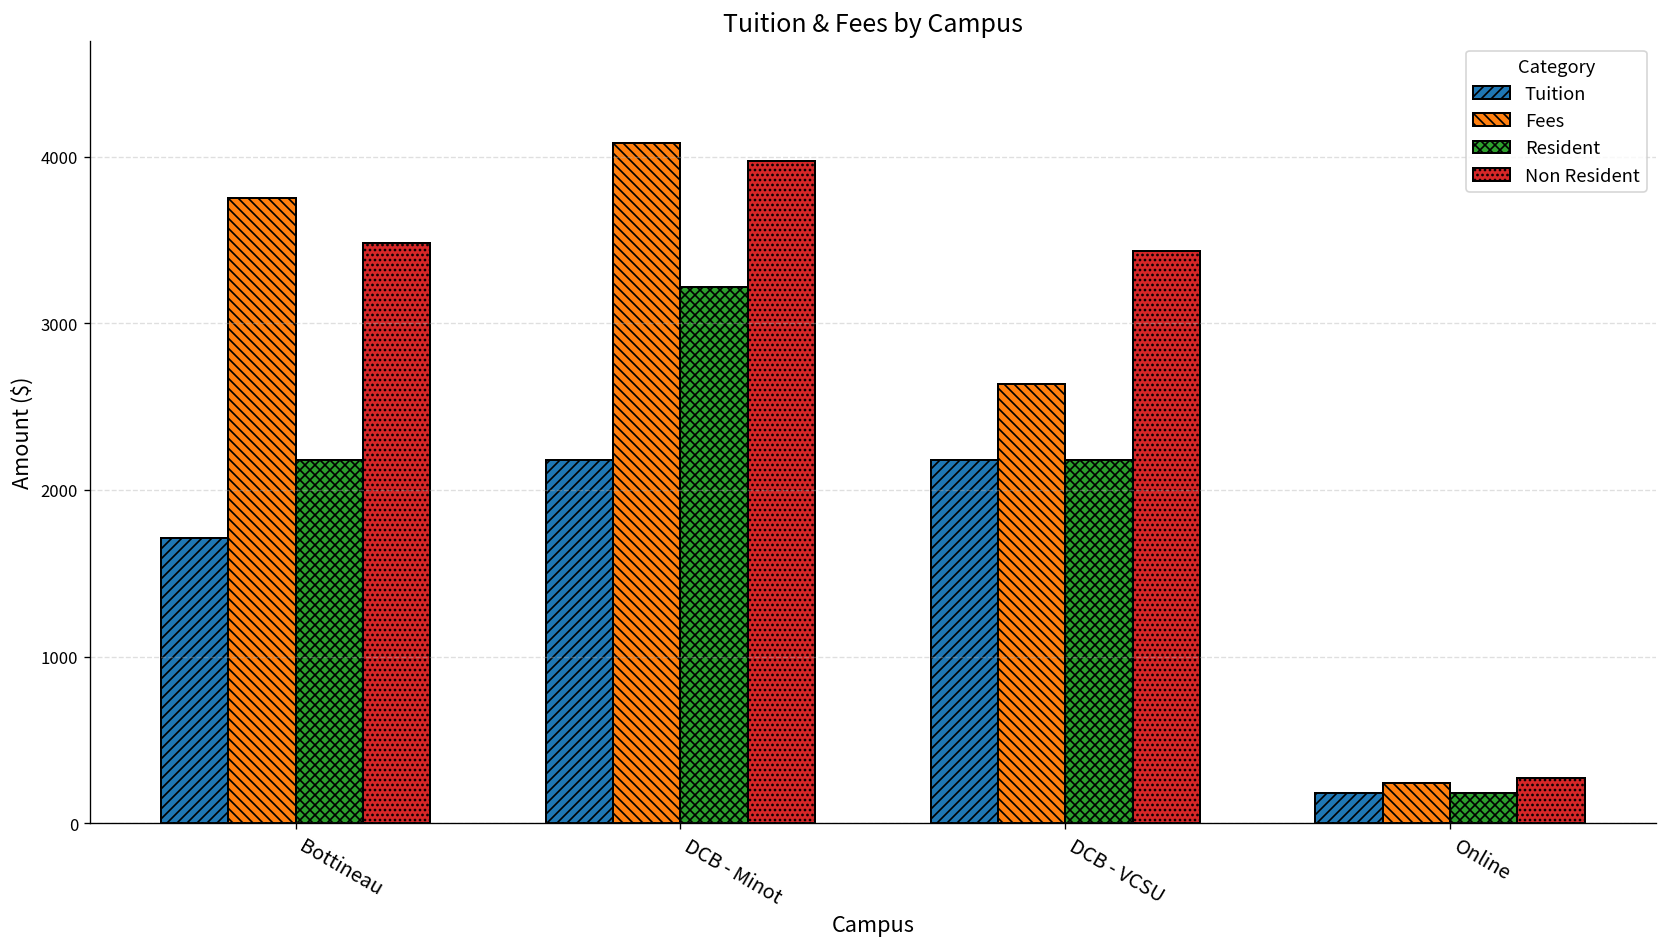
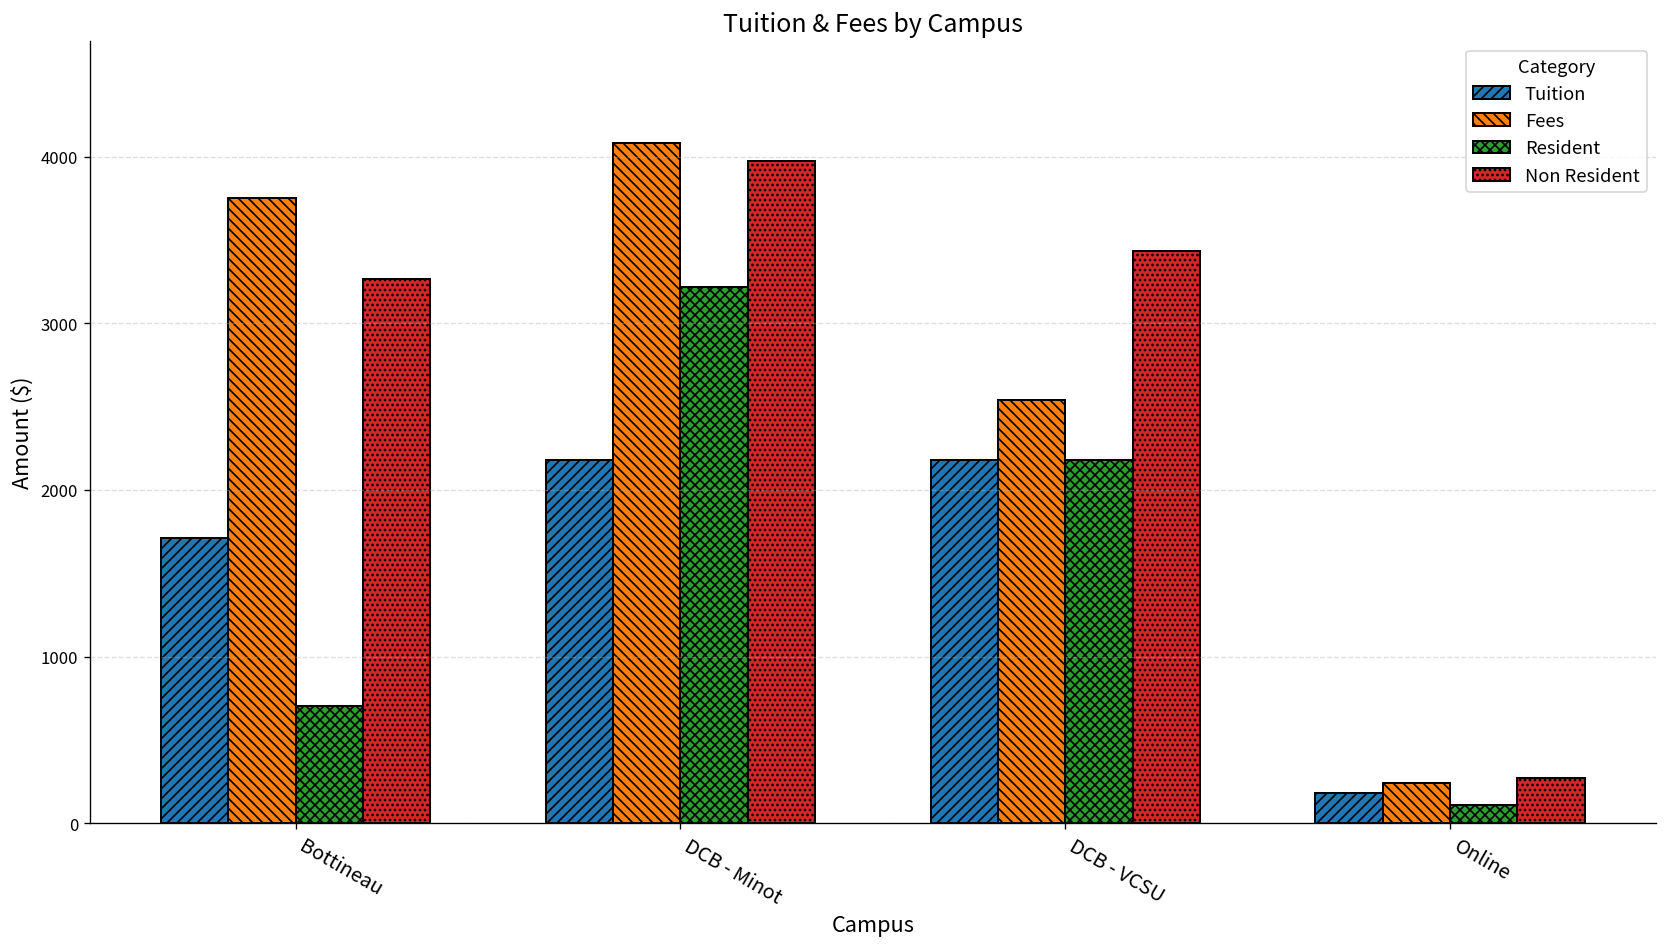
  {
    "Tuition": {
      "Bottineau": 1710,
      "DCB - Minot": 2180,
      "DCB - VCSU": 2180,
      "Online": 180
    },
    "Fees": {
      "Bottineau": 3750,
      "DCB - Minot": 4080,
-     "DCB - VCSU": 2640,
+     "DCB - VCSU": 2540,
      "Online": 240
    },
    "Resident": {
-     "Bottineau": 2180,
+     "Bottineau": 700,
      "DCB - Minot": 3220,
      "DCB - VCSU": 2180,
-     "Online": 180
+     "Online": 110
    },
    "Non Resident": {
-     "Bottineau": 3480,
+     "Bottineau": 3270,
      "DCB - Minot": 3980,
      "DCB - VCSU": 3430,
      "Online": 270
    }
  }
